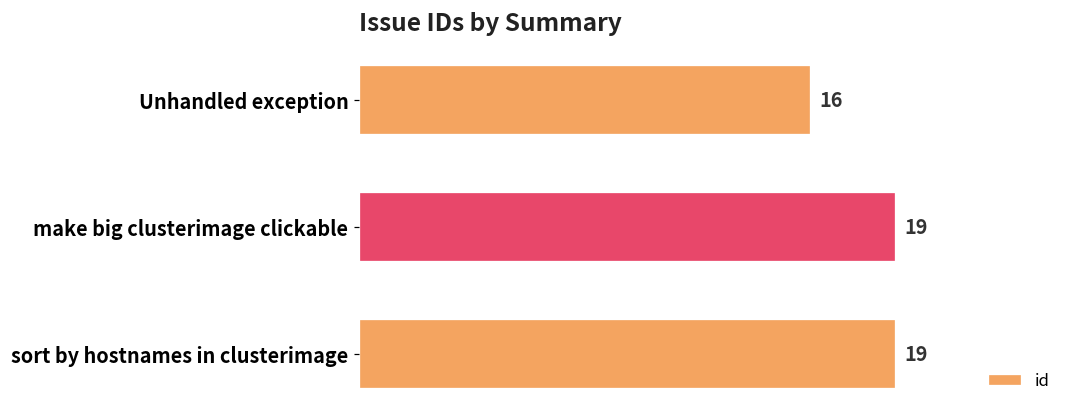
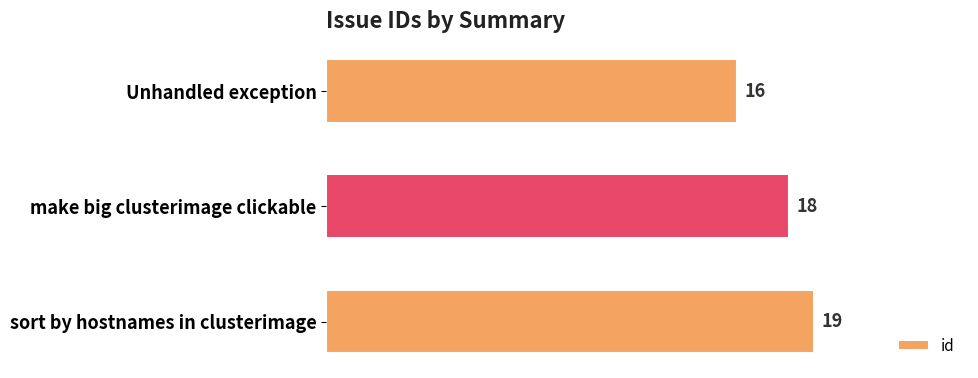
  {
    "Unhandled exception": 16,
-   "make big clusterimage clickable": 19,
+   "make big clusterimage clickable": 18,
    "sort by hostnames in clusterimage": 19
  }
